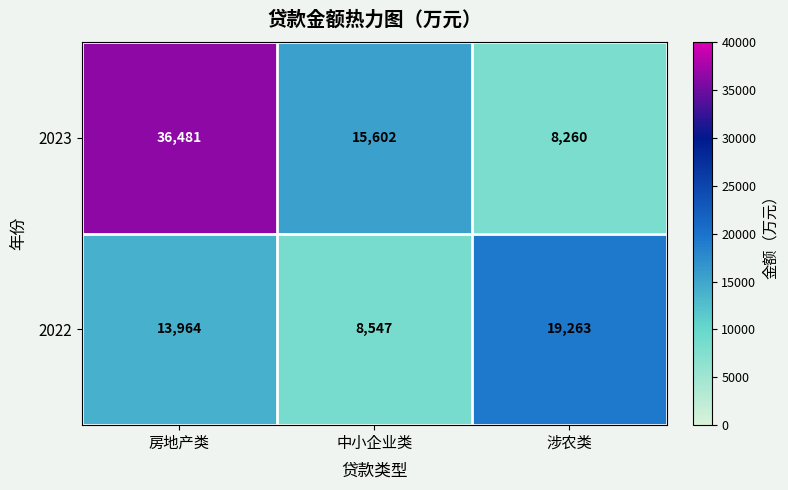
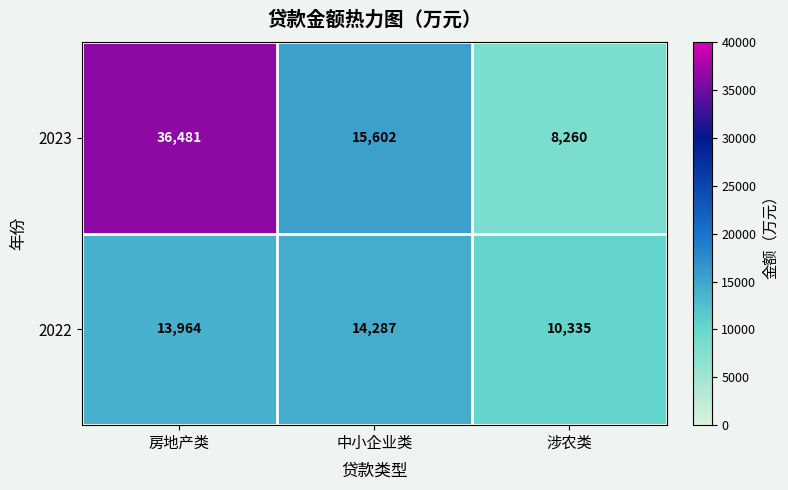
  {
    "2023": {
      "房地产类": "36,481",
      "中小企业类": "15,602",
      "涉农类": "8,260"
    },
    "2022": {
      "房地产类": "13,964",
-     "中小企业类": "8,547",
-     "涉农类": "19,263"
+     "中小企业类": "14,287",
+     "涉农类": "10,335"
    }
  }
